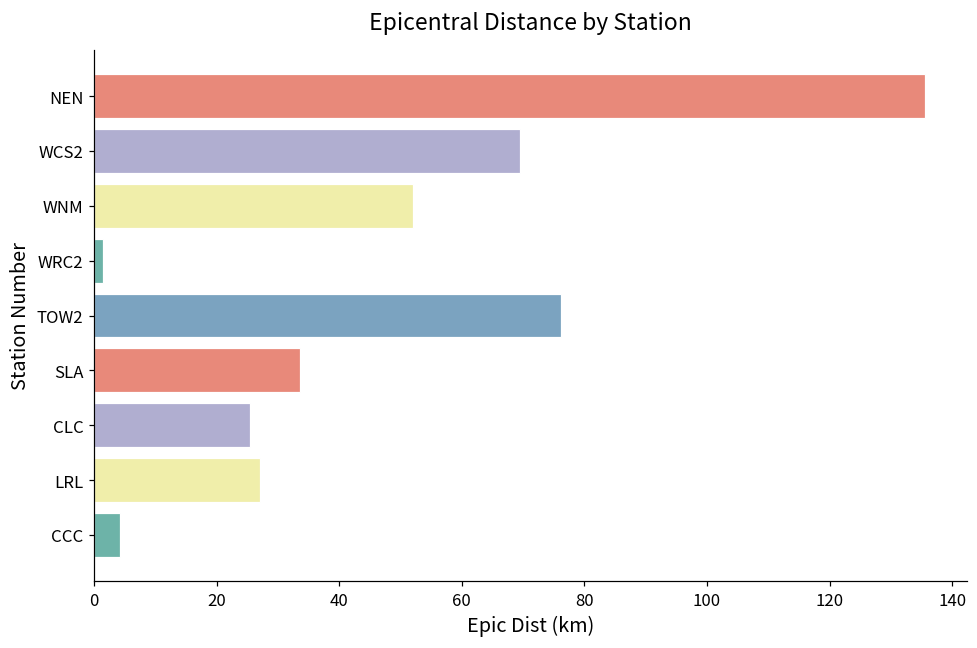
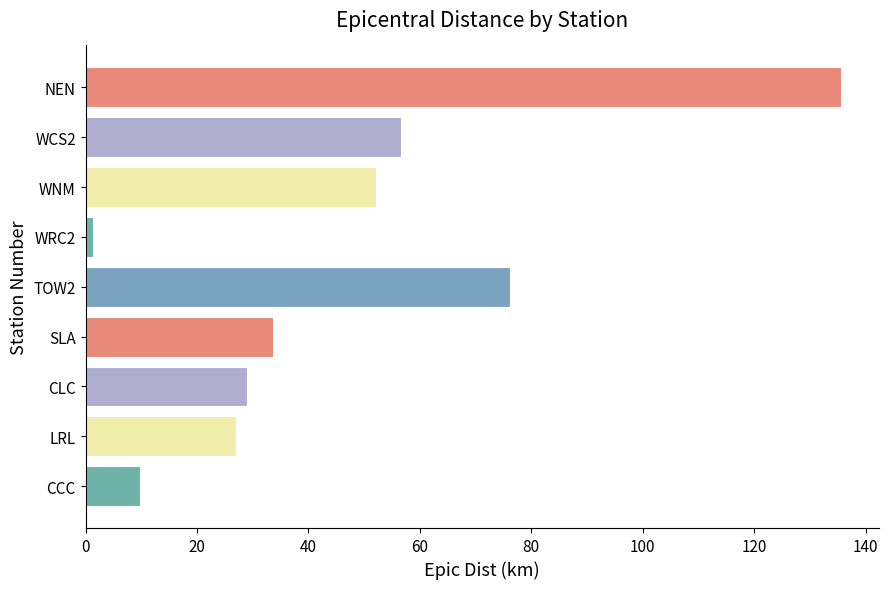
  {
    "NEN": 136,
-   "WCS2": 70,
+   "WCS2": 57,
    "WNM": 52,
    "WRC2": 1,
    "TOW2": 76,
    "SLA": 34,
-   "CLC": 26,
+   "CLC": 29,
    "LRL": 27,
-   "CCC": 4
+   "CCC": 10
  }
